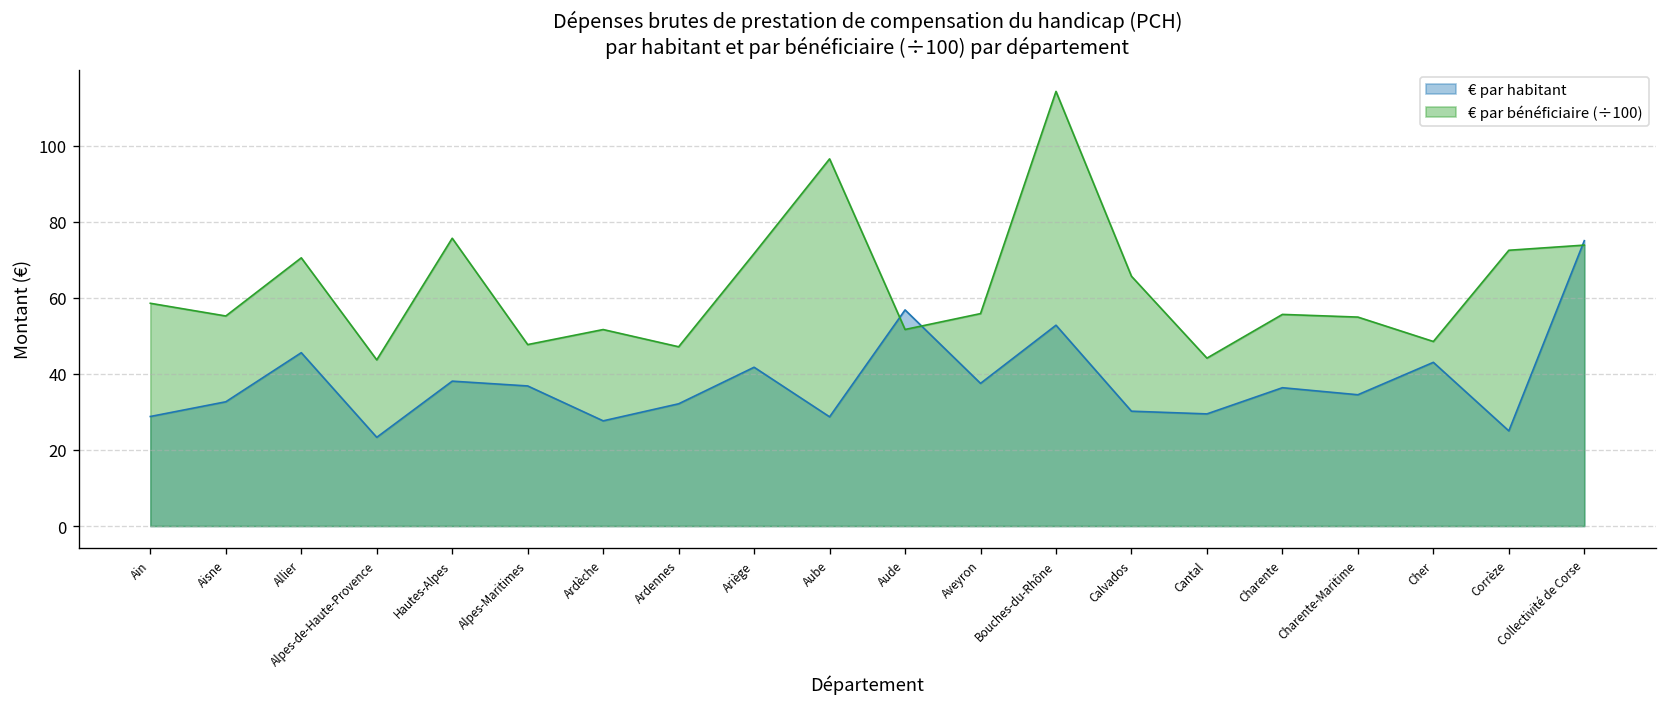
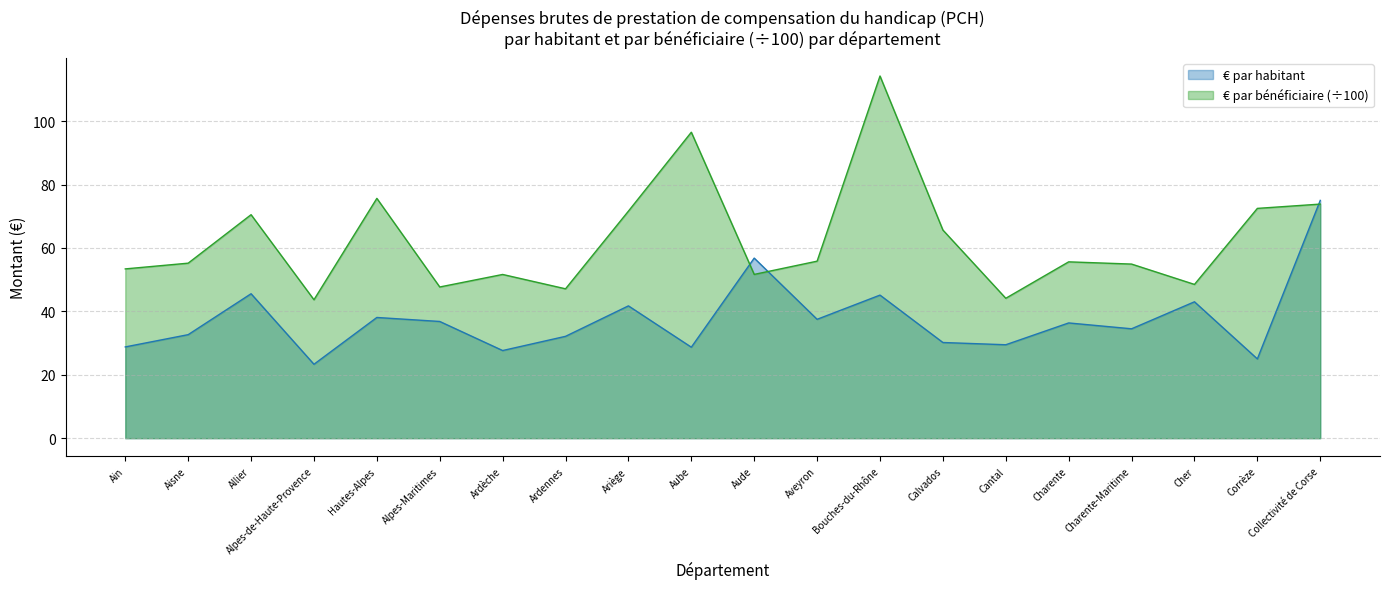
  {
    "€ par habitant": {
      "Ain": 29,
      "Aisne": 33,
      "Allier": 46,
      "Alpes-de-Haute-Provence": 23,
      "Hautes-Alpes": 38,
      "Alpes-Maritimes": 37,
      "Ardèche": 28,
      "Ardennes": 32,
      "Ariège": 42,
      "Aube": 29,
      "Aude": 57,
      "Aveyron": 37,
-     "Bouches-du-Rhône": 53,
+     "Bouches-du-Rhône": 45,
      "Calvados": 30,
      "Cantal": 29,
      "Charente": 36,
      "Charente-Maritime": 35,
      "Cher": 43,
      "Corrèze": 25,
      "Collectivité de Corse": 75
    },
    "€ par bénéficiaire (÷100)": {
-     "Ain": 59,
+     "Ain": 53,
      "Aisne": 55,
      "Allier": 70,
      "Alpes-de-Haute-Provence": 44,
      "Hautes-Alpes": 76,
      "Alpes-Maritimes": 48,
      "Ardèche": 52,
      "Ardennes": 47,
      "Ariège": 72,
      "Aube": 97,
      "Aude": 52,
      "Aveyron": 56,
      "Bouches-du-Rhône": 114,
      "Calvados": 66,
      "Cantal": 44,
      "Charente": 56,
      "Charente-Maritime": 55,
      "Cher": 49,
      "Corrèze": 72,
      "Collectivité de Corse": 74
    }
  }
